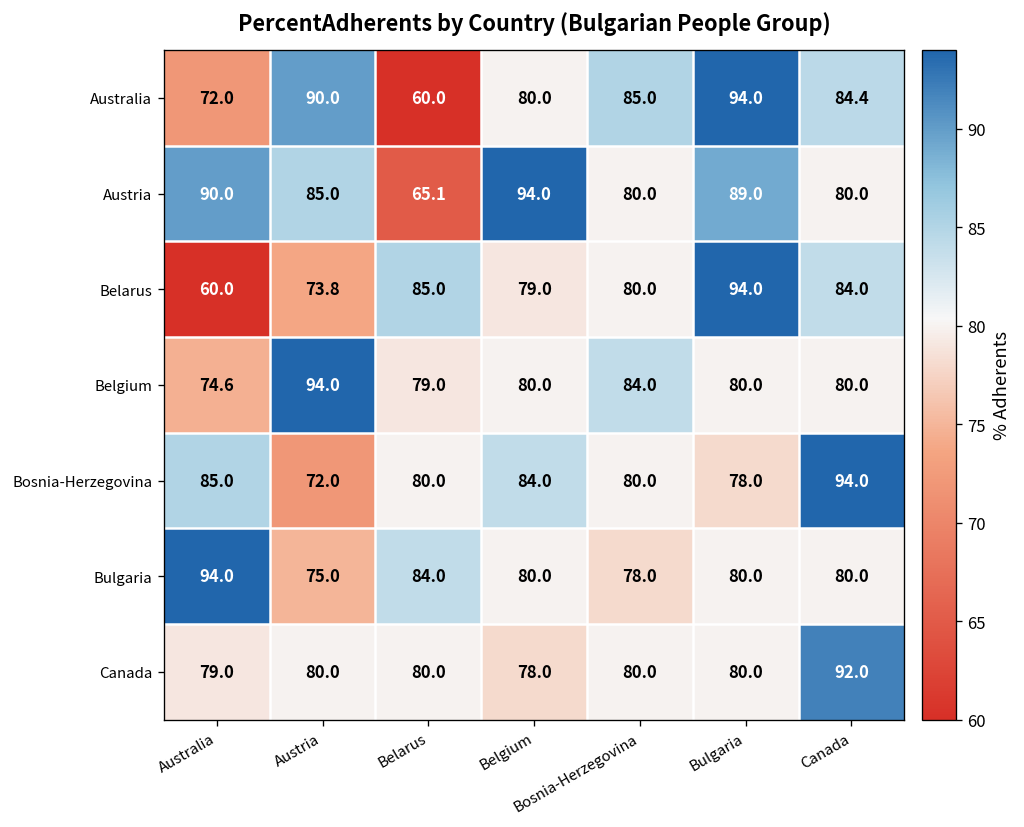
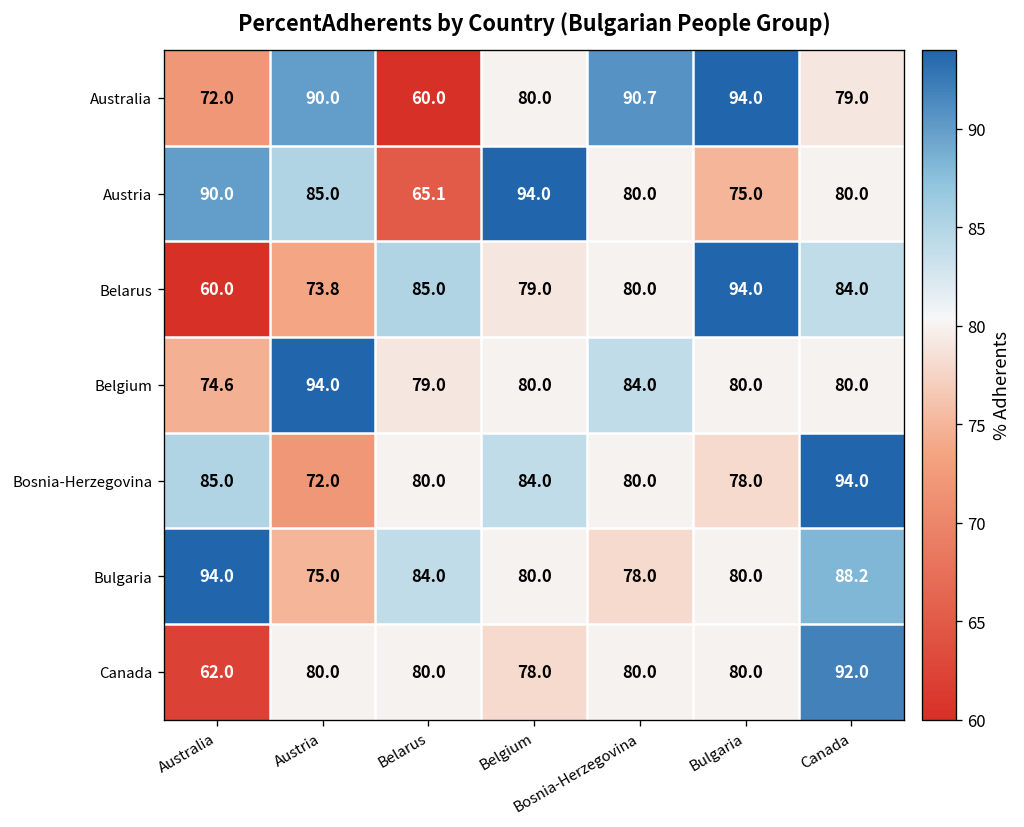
  {
    "Australia": {
      "Australia": 72.0,
      "Austria": 90.0,
      "Belarus": 60.0,
      "Belgium": 80.0,
-     "Bosnia-Herzegovina": 85.0,
+     "Bosnia-Herzegovina": 90.7,
      "Bulgaria": 94.0,
-     "Canada": 84.4
+     "Canada": 79.0
    },
    "Austria": {
      "Australia": 90.0,
      "Austria": 85.0,
      "Belarus": 65.1,
      "Belgium": 94.0,
      "Bosnia-Herzegovina": 80.0,
-     "Bulgaria": 89.0,
+     "Bulgaria": 75.0,
      "Canada": 80.0
    },
    "Belarus": {
      "Australia": 60.0,
      "Austria": 73.8,
      "Belarus": 85.0,
      "Belgium": 79.0,
      "Bosnia-Herzegovina": 80.0,
      "Bulgaria": 94.0,
      "Canada": 84.0
    },
    "Belgium": {
      "Australia": 74.6,
      "Austria": 94.0,
      "Belarus": 79.0,
      "Belgium": 80.0,
      "Bosnia-Herzegovina": 84.0,
      "Bulgaria": 80.0,
      "Canada": 80.0
    },
    "Bosnia-Herzegovina": {
      "Australia": 85.0,
      "Austria": 72.0,
      "Belarus": 80.0,
      "Belgium": 84.0,
      "Bosnia-Herzegovina": 80.0,
      "Bulgaria": 78.0,
      "Canada": 94.0
    },
    "Bulgaria": {
      "Australia": 94.0,
      "Austria": 75.0,
      "Belarus": 84.0,
      "Belgium": 80.0,
      "Bosnia-Herzegovina": 78.0,
      "Bulgaria": 80.0,
-     "Canada": 80.0
+     "Canada": 88.2
    },
    "Canada": {
-     "Australia": 79.0,
+     "Australia": 62.0,
      "Austria": 80.0,
      "Belarus": 80.0,
      "Belgium": 78.0,
      "Bosnia-Herzegovina": 80.0,
      "Bulgaria": 80.0,
      "Canada": 92.0
    }
  }
